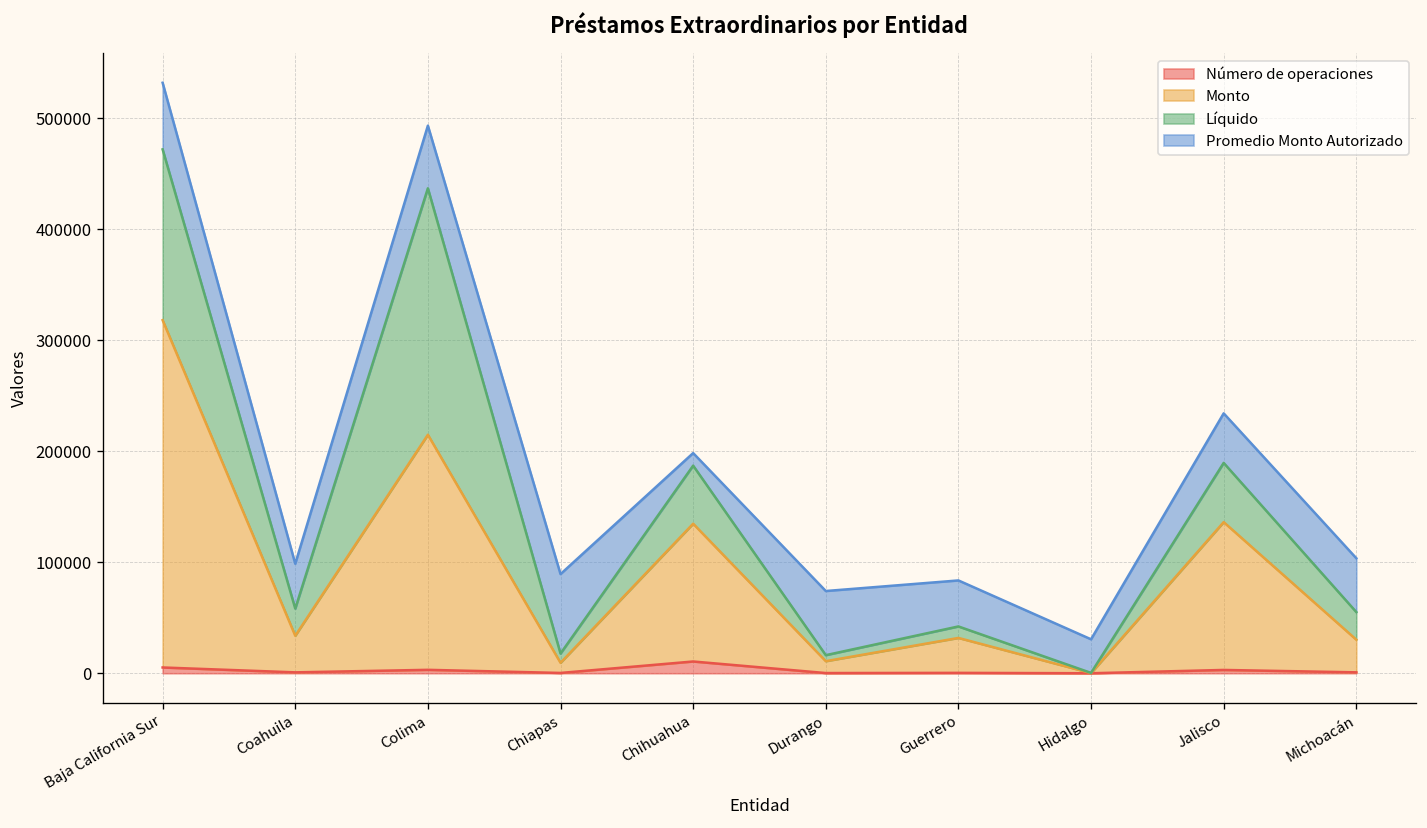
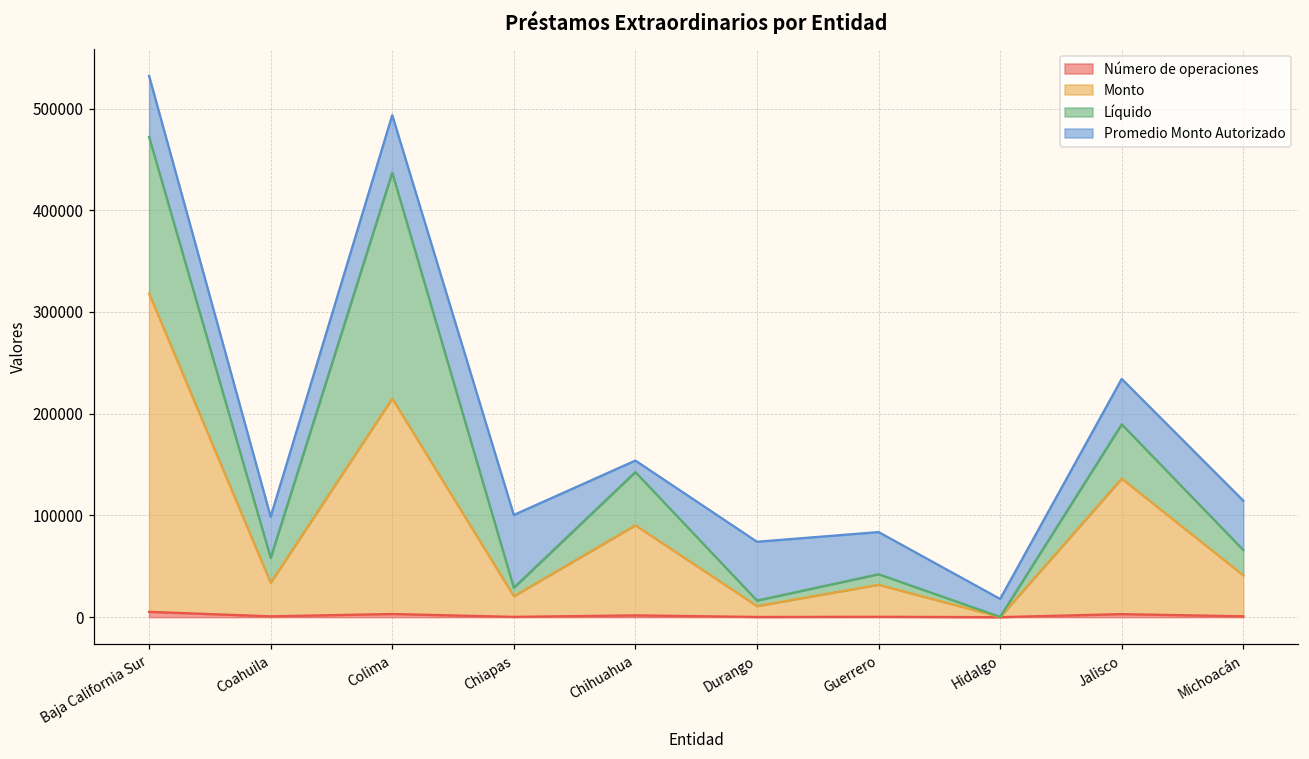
  {
    "Número de operaciones": {
      "Baja California Sur": 10000,
      "Coahuila": 0,
      "Colima": 0,
      "Chiapas": 0,
-     "Chihuahua": 10000,
+     "Chihuahua": 0,
      "Durango": 0,
      "Guerrero": 0,
      "Jalisco": 0,
      "Michoacán": 0
    },
    "Monto": {
      "Baja California Sur": 310000,
      "Coahuila": 30000,
      "Colima": 210000,
-     "Chiapas": 10000,
-     "Chihuahua": 120000,
+     "Chiapas": 20000,
+     "Chihuahua": 90000,
      "Durango": 10000,
      "Guerrero": 30000,
      "Jalisco": 130000,
-     "Michoacán": 30000
+     "Michoacán": 40000
    },
    "Líquido": {
      "Baja California Sur": 150000,
      "Coahuila": 20000,
      "Colima": 220000,
      "Chiapas": 10000,
      "Chihuahua": 50000,
      "Durango": 10000,
      "Guerrero": 10000,
      "Jalisco": 50000,
      "Michoacán": 20000
    },
    "Promedio Monto Autorizado": {
      "Baja California Sur": 60000,
      "Coahuila": 40000,
      "Colima": 60000,
      "Chiapas": 70000,
      "Chihuahua": 10000,
      "Durango": 60000,
      "Guerrero": 40000,
-     "Hidalgo": 30000,
+     "Hidalgo": 20000,
      "Jalisco": 40000,
      "Michoacán": 50000
    }
  }
